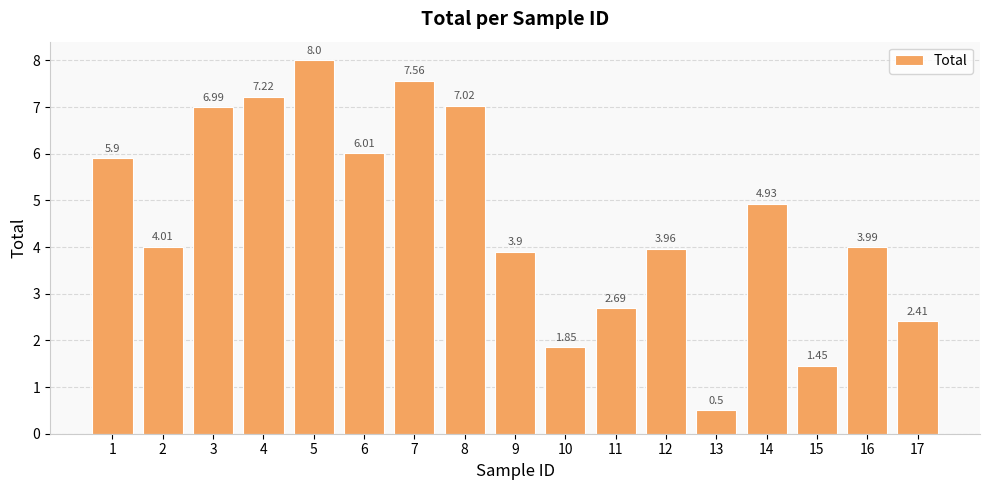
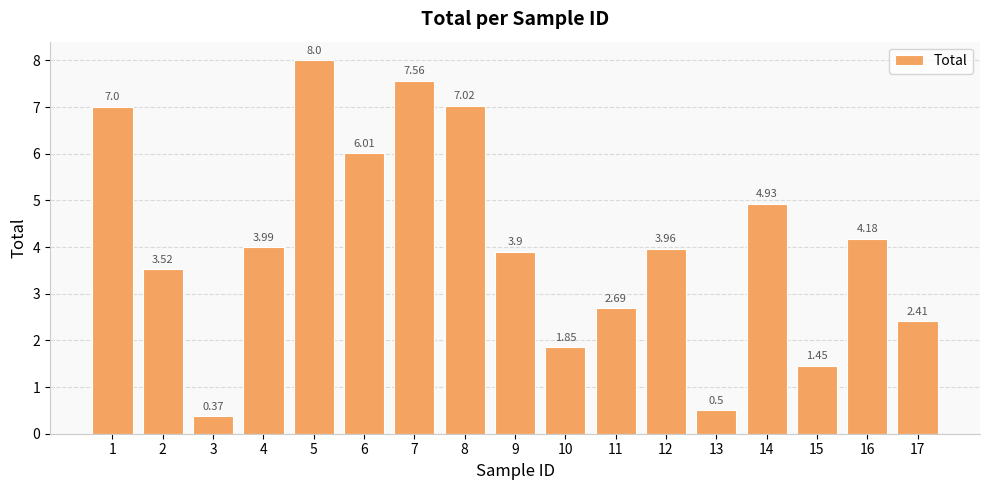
  {
-   "1": 5.9,
-   "2": 4.01,
-   "3": 6.99,
-   "4": 7.22,
+   "1": 7.0,
+   "2": 3.52,
+   "3": 0.37,
+   "4": 3.99,
    "5": 8.0,
    "6": 6.01,
    "7": 7.56,
    "8": 7.02,
    "9": 3.9,
    "10": 1.85,
    "11": 2.69,
    "12": 3.96,
    "13": 0.5,
    "14": 4.93,
    "15": 1.45,
-   "16": 3.99,
+   "16": 4.18,
    "17": 2.41
  }
